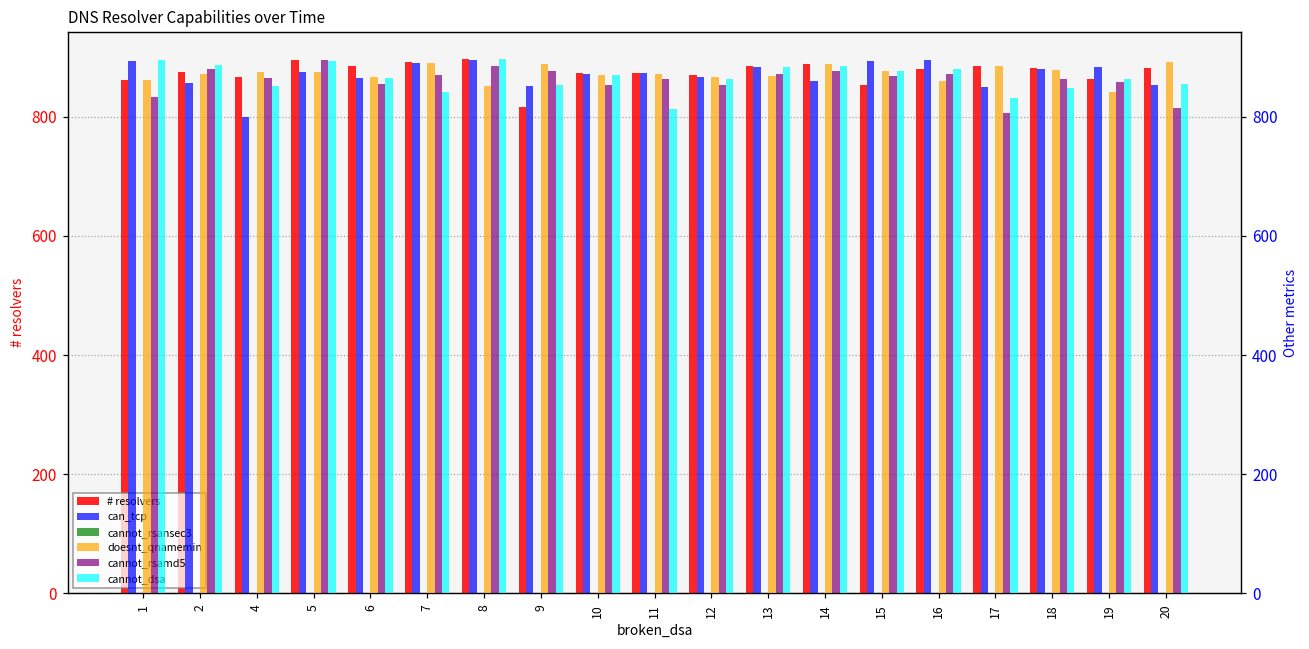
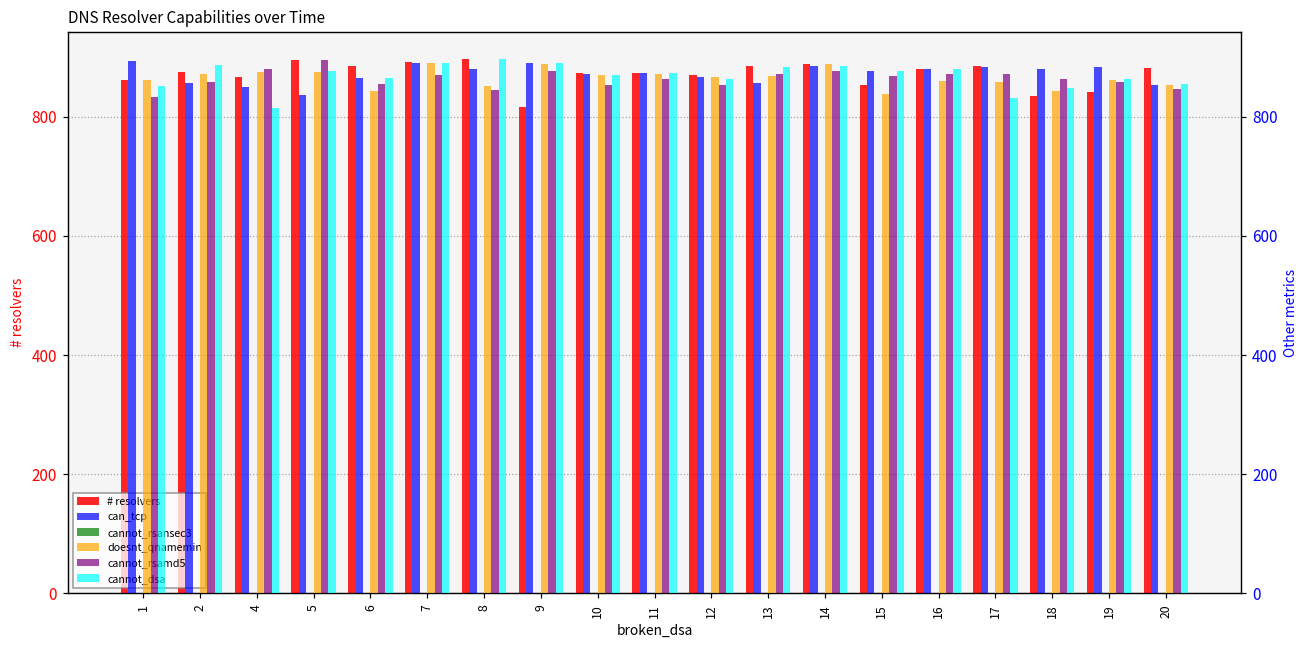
  {
    "# resolvers": {
      "1": 860,
      "2": 880,
      "4": 870,
      "5": 900,
      "6": 890,
      "7": 890,
      "8": 900,
      "9": 820,
      "10": 870,
      "11": 870,
      "12": 870,
      "13": 890,
      "14": 890,
      "15": 850,
      "16": 880,
      "17": 890,
-     "18": 880,
-     "19": 860,
+     "18": 840,
+     "19": 840,
      "20": 880
    },
    "can_tcp": {
      "1": 890,
      "2": 860,
-     "4": 800,
-     "5": 880,
+     "4": 850,
+     "5": 840,
      "6": 870,
      "7": 890,
-     "8": 900,
-     "9": 850,
+     "8": 880,
+     "9": 890,
      "10": 870,
      "11": 870,
      "12": 870,
-     "13": 880,
-     "14": 860,
-     "15": 890,
-     "16": 900,
-     "17": 850,
+     "13": 860,
+     "14": 890,
+     "15": 880,
+     "16": 880,
+     "17": 880,
      "18": 880,
      "19": 880,
      "20": 850
    },
    "cannot_rsansec3": {
      "1": 0,
      "2": 0,
      "4": 0,
      "5": 0,
      "6": 0,
      "7": 0,
      "8": 0,
      "9": 0,
      "10": 0,
      "11": 0,
      "12": 0,
      "13": 0,
      "14": 0,
      "15": 0,
      "16": 0,
      "17": 0,
      "18": 0,
      "19": 0,
      "20": 0
    },
    "doesnt_qnamemin": {
      "1": 860,
      "2": 870,
      "4": 880,
      "5": 880,
-     "6": 870,
+     "6": 840,
      "7": 890,
      "8": 850,
      "9": 890,
      "10": 870,
      "11": 870,
      "12": 870,
      "13": 870,
      "14": 890,
-     "15": 880,
+     "15": 840,
      "16": 860,
-     "17": 890,
-     "18": 880,
-     "19": 840,
-     "20": 890
+     "17": 860,
+     "18": 840,
+     "19": 860,
+     "20": 850
    },
    "cannot_rsamd5": {
      "1": 830,
-     "2": 880,
-     "4": 870,
+     "2": 860,
+     "4": 880,
      "5": 900,
      "6": 860,
      "7": 870,
-     "8": 890,
+     "8": 850,
      "9": 880,
      "10": 850,
      "11": 860,
      "12": 850,
      "13": 870,
      "14": 880,
      "15": 870,
      "16": 870,
-     "17": 810,
+     "17": 870,
      "18": 860,
      "19": 860,
-     "20": 810
+     "20": 850
    },
    "cannot_dsa": {
-     "1": 900,
+     "1": 850,
      "2": 890,
-     "4": 850,
-     "5": 890,
+     "4": 810,
+     "5": 880,
      "6": 870,
-     "7": 840,
+     "7": 890,
      "8": 900,
-     "9": 850,
+     "9": 890,
      "10": 870,
-     "11": 810,
+     "11": 870,
      "12": 860,
      "13": 880,
      "14": 890,
      "15": 880,
      "16": 880,
      "17": 830,
      "18": 850,
      "19": 860,
      "20": 860
    }
  }
